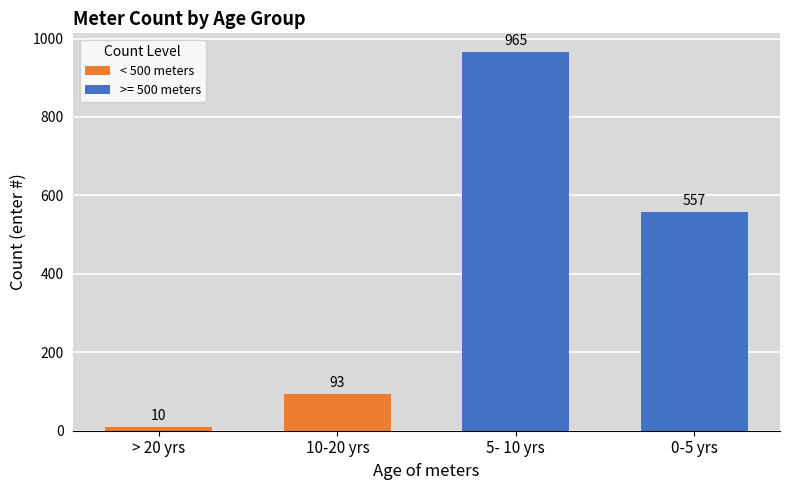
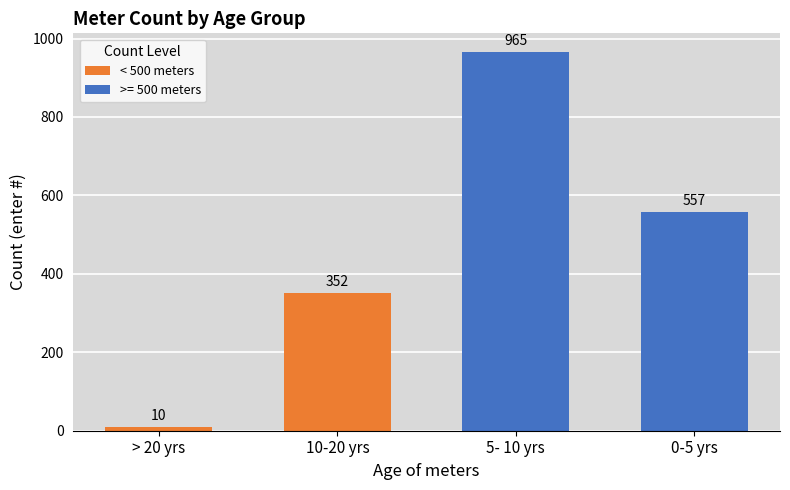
  {
    "> 20 yrs": 10,
-   "10-20 yrs": 93,
+   "10-20 yrs": 352,
    "5- 10 yrs": 965,
    "0-5 yrs": 557
  }
